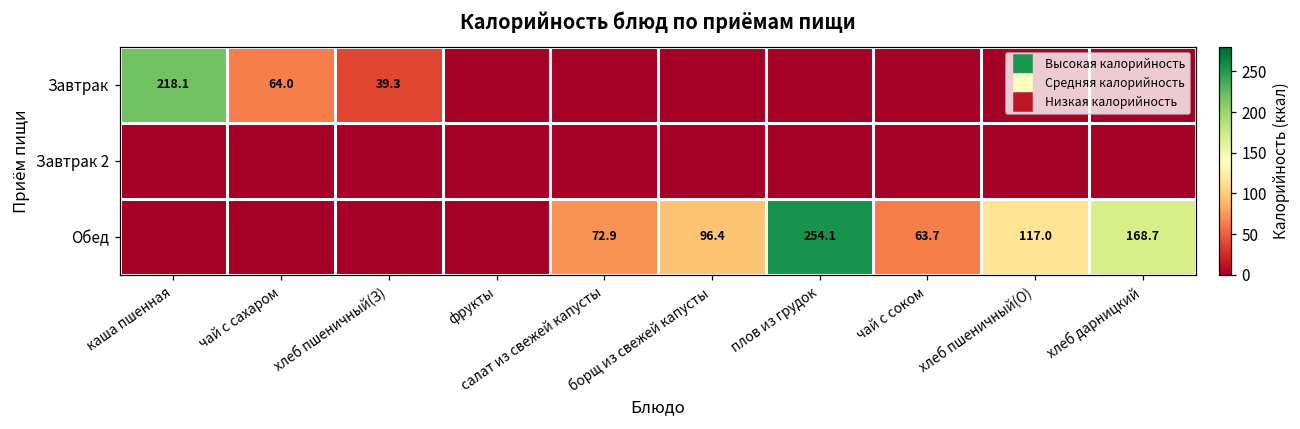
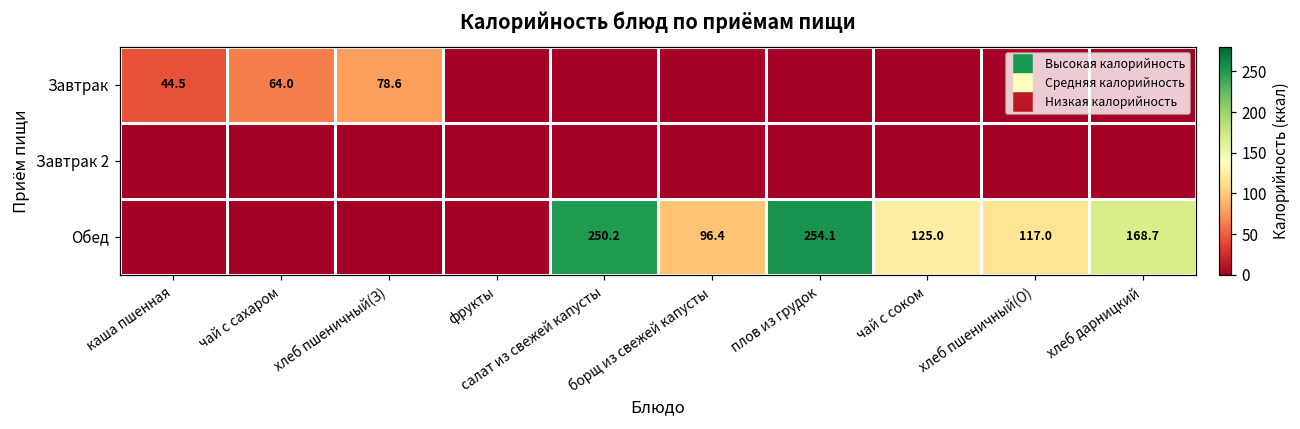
  {
    "Завтрак": {
-     "каша пшенная": 218.1,
+     "каша пшенная": 44.5,
      "чай с сахаром": 64.0,
-     "хлеб пшеничный(З)": 39.3
+     "хлеб пшеничный(З)": 78.6
    },
    "Обед": {
-     "салат из свежей капусты": 72.9,
+     "салат из свежей капусты": 250.2,
      "борщ из свежей капусты": 96.4,
      "плов из грудок": 254.1,
-     "чай с соком": 63.7,
+     "чай с соком": 125.0,
      "хлеб пшеничный(О)": 117.0,
      "хлеб дарницкий": 168.7
    }
  }
